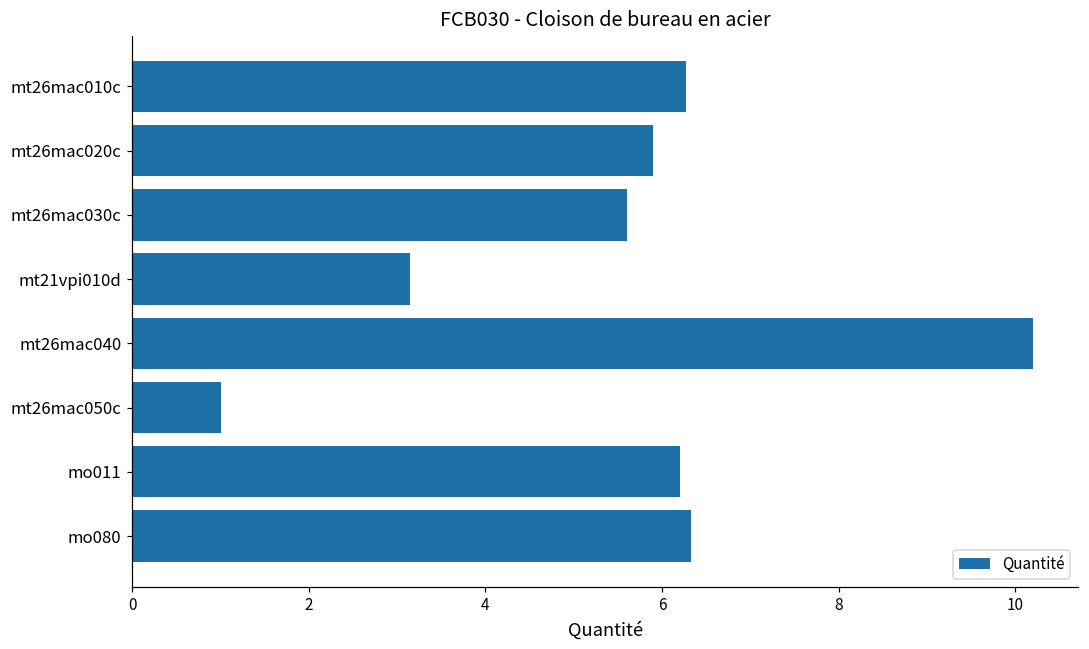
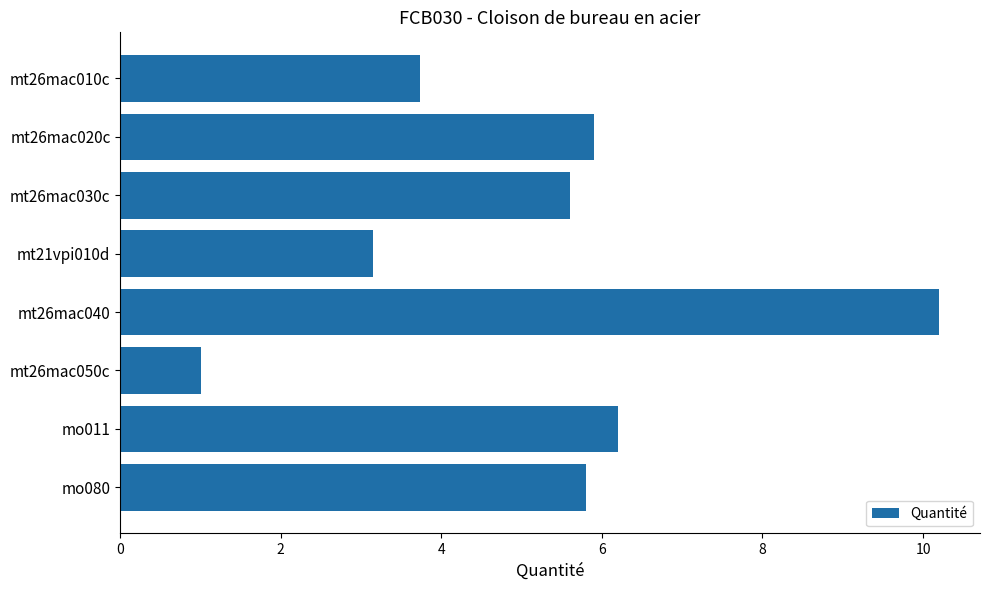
  {
-   "mt26mac010c": 6.3,
+   "mt26mac010c": 3.7,
    "mt26mac020c": 5.9,
    "mt26mac030c": 5.6,
    "mt21vpi010d": 3.2,
    "mt26mac040": 10.2,
    "mt26mac050c": 1.0,
    "mo011": 6.2,
-   "mo080": 6.3
+   "mo080": 5.8
  }
